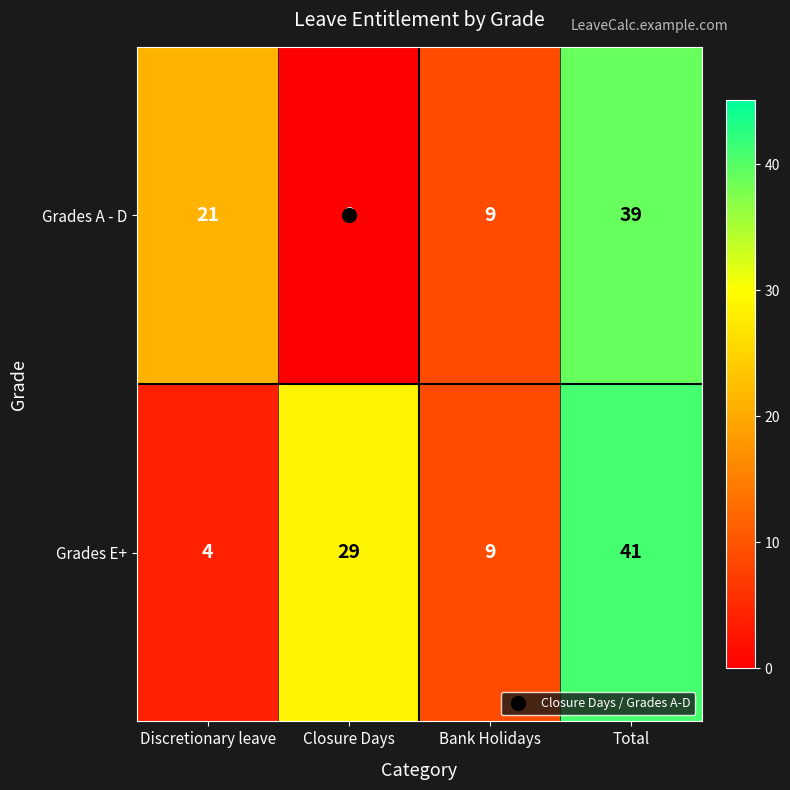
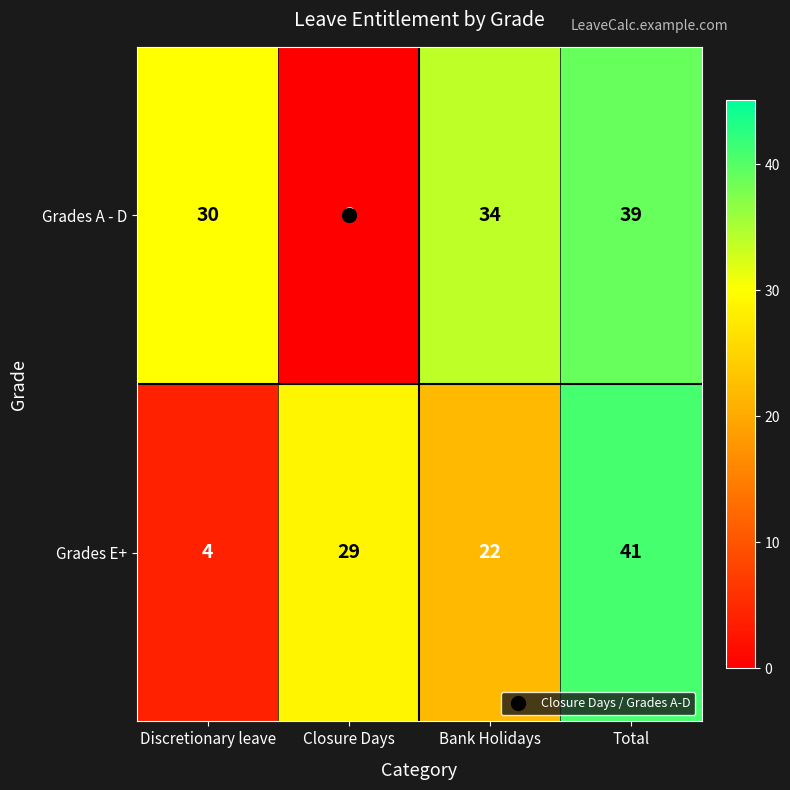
  {
    "Grades A - D": {
-     "Discretionary leave": 21,
-     "Bank Holidays": 9,
+     "Discretionary leave": 30,
+     "Bank Holidays": 34,
      "Total": 39
    },
    "Grades E+": {
      "Discretionary leave": 4,
      "Closure Days": 29,
-     "Bank Holidays": 9,
+     "Bank Holidays": 22,
      "Total": 41
    }
  }
